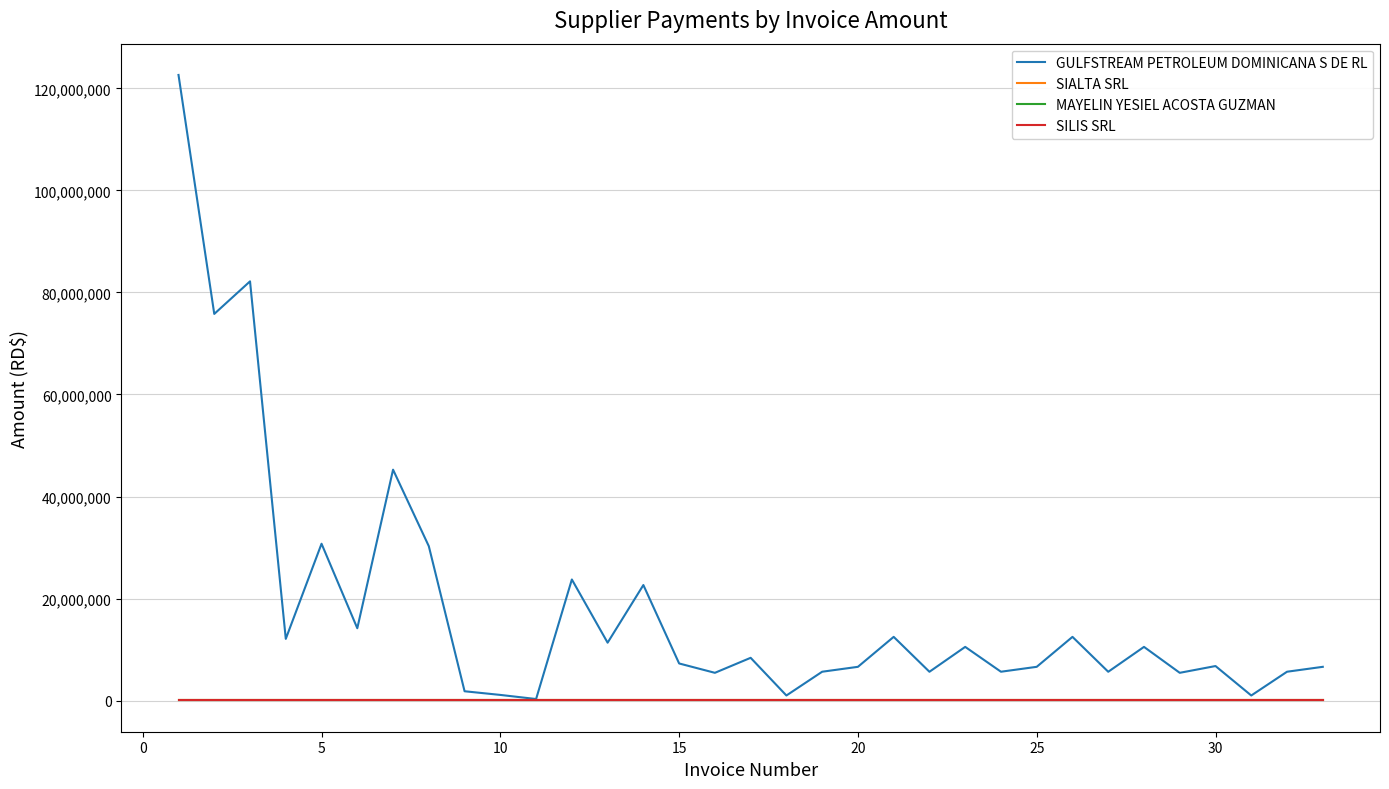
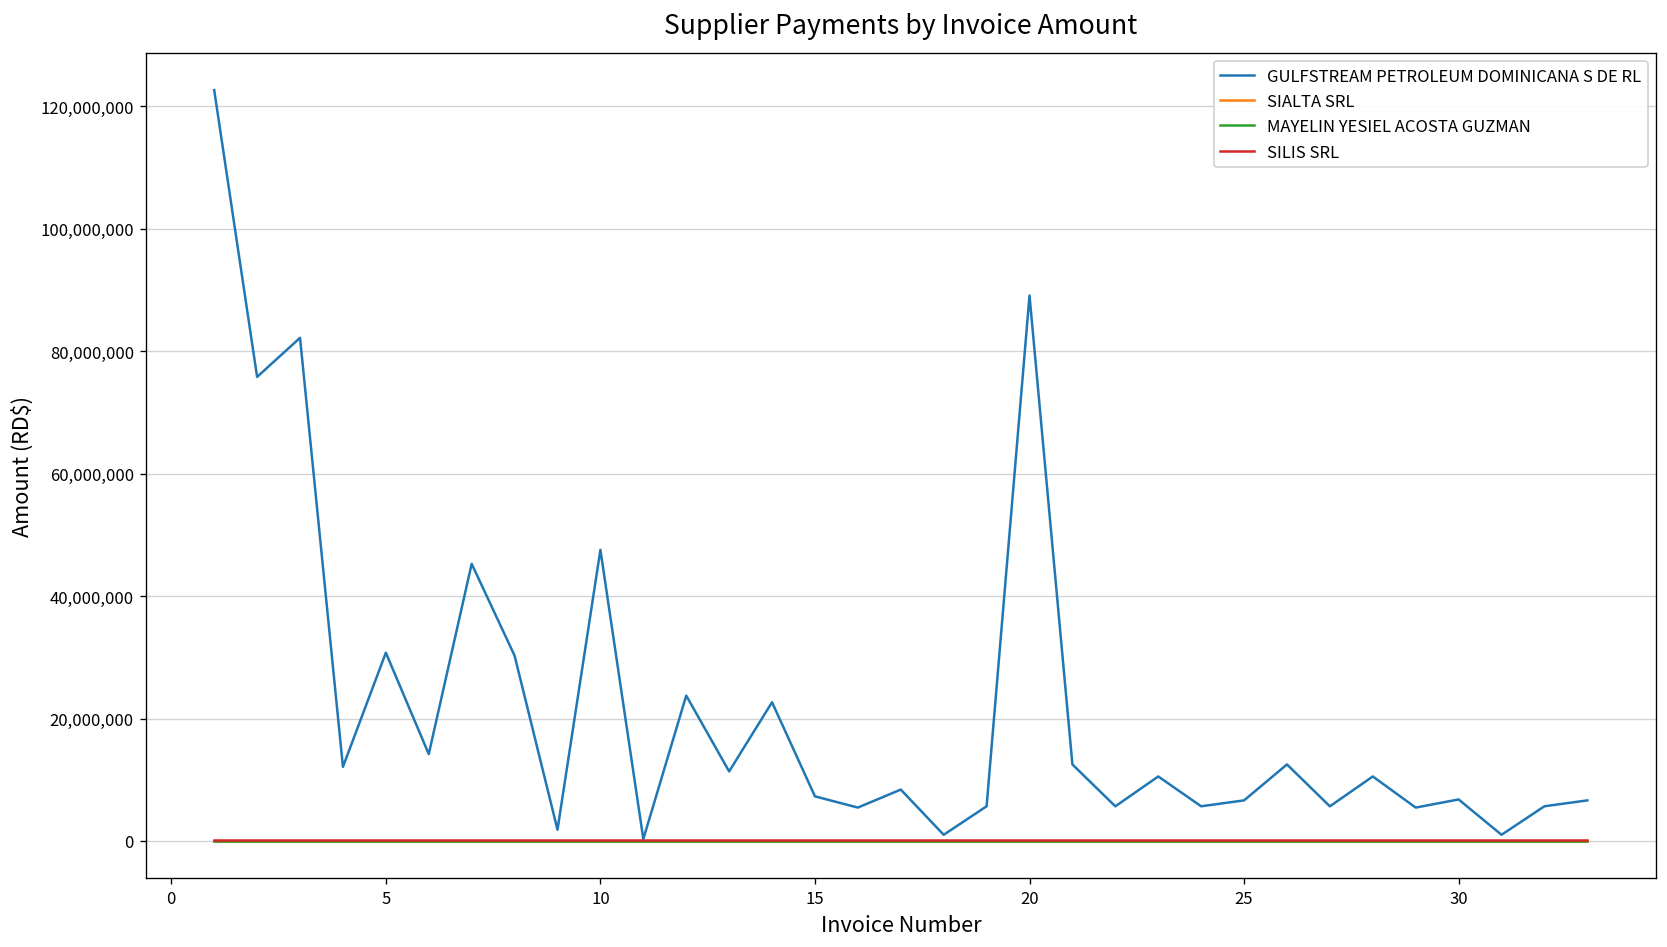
  {
    "GULFSTREAM PETROLEUM DOMINICANA S DE RL": {
      "5": "31,000,000",
-     "10": "1,000,000",
+     "10": "48,000,000",
      "15": "7,000,000",
-     "20": "7,000,000",
+     "20": "89,000,000",
      "25": "7,000,000",
      "30": "7,000,000"
    },
    "SILIS SRL": {
      "5": "0",
      "10": "0",
      "15": "0",
      "20": "0",
      "25": "0",
      "30": "0"
    }
  }
